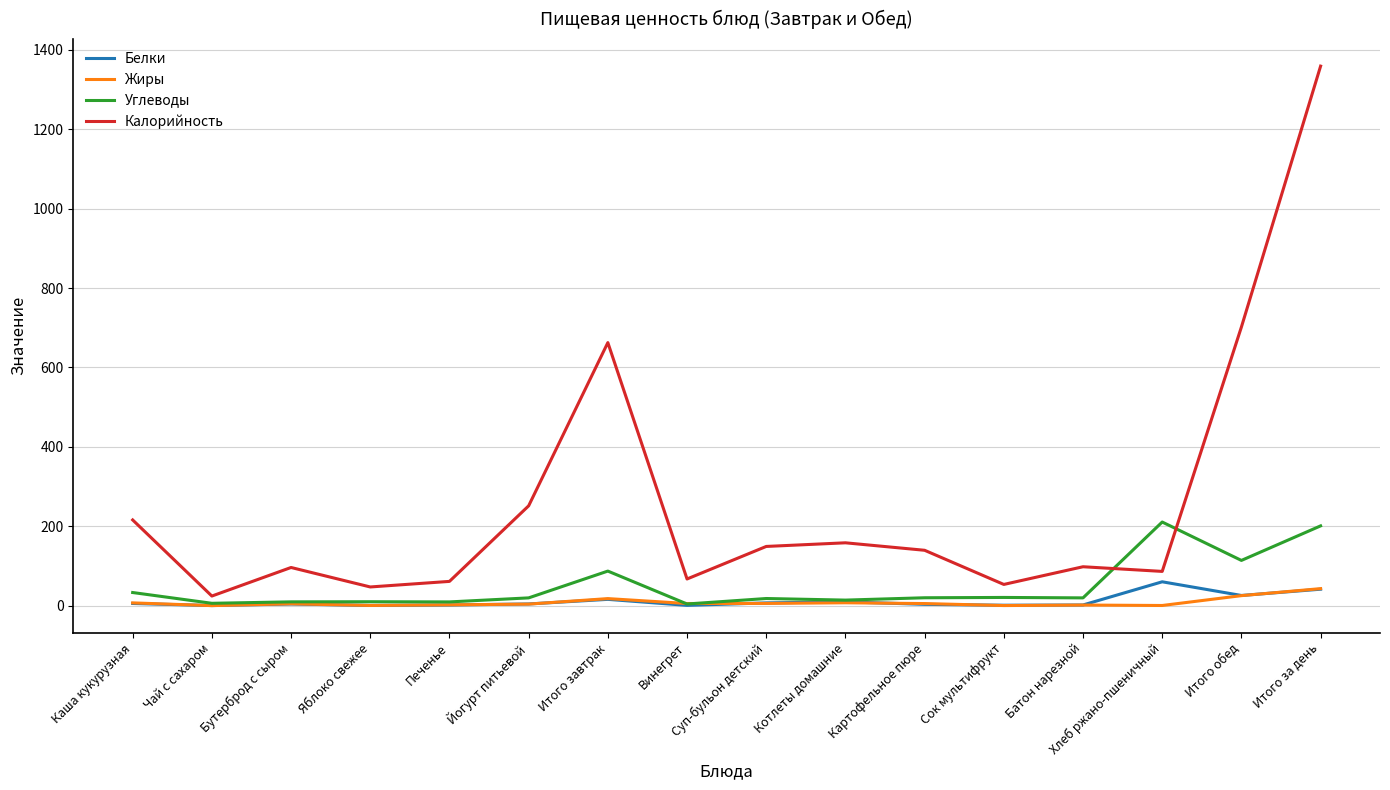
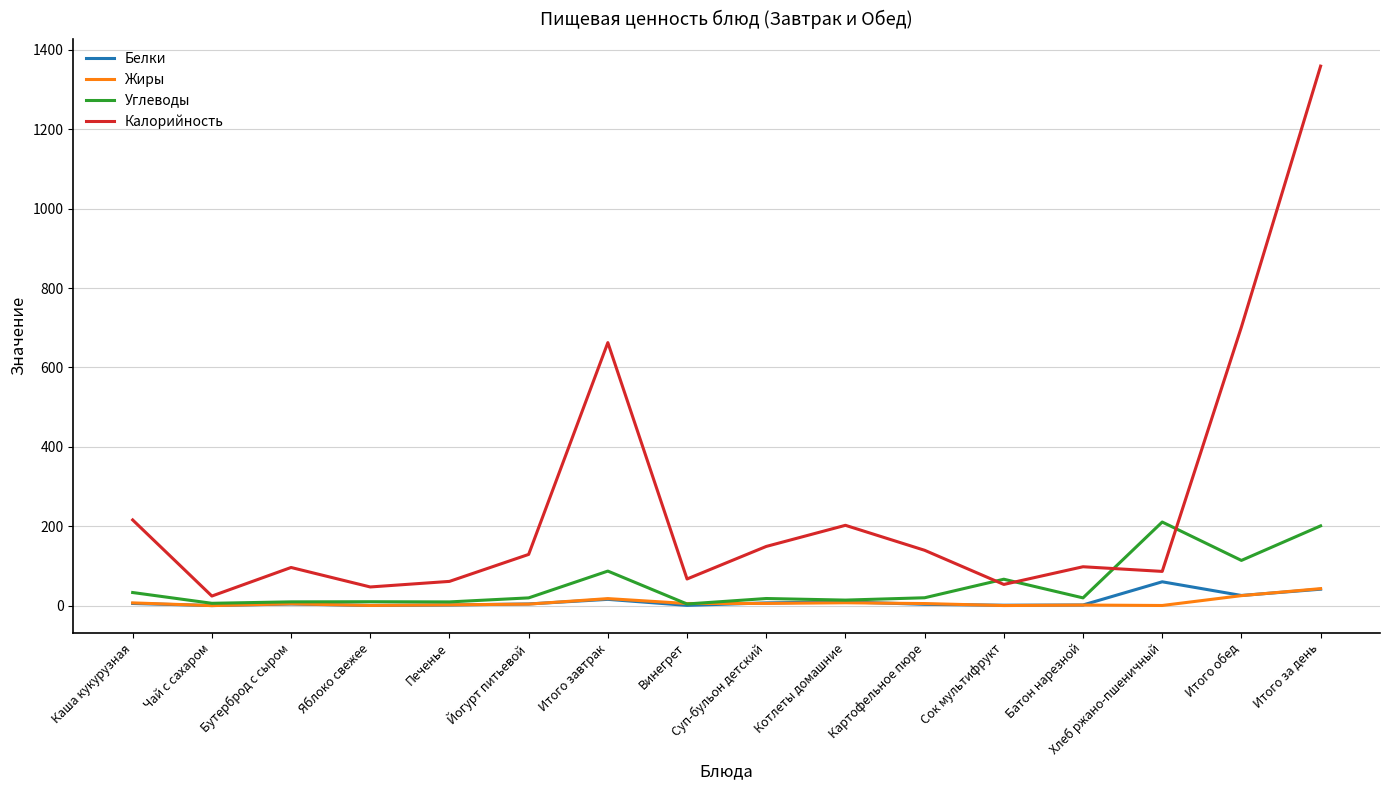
  {
    "Белки": {
      "Хлеб ржано-пшеничный": 60
    },
    "Жиры": {
      "Хлеб ржано-пшеничный": 0
    },
    "Углеводы": {
      "Каша кукурузная": 30,
      "Яблоко свежее": 10,
      "Печенье": 10,
      "Йогурт питьевой": 20,
      "Итого завтрак": 90,
      "Суп-бульон детский": 20,
      "Картофельное пюре": 20,
-     "Сок мультифрукт": 20,
+     "Сок мультифрукт": 70,
      "Батон нарезной": 20,
      "Хлеб ржано-пшеничный": 210,
      "Итого обед": 110,
      "Итого за день": 200
    },
    "Калорийность": {
      "Каша кукурузная": 220,
      "Чай с сахаром": 20,
      "Бутерброд с сыром": 100,
      "Яблоко свежее": 50,
      "Печенье": 60,
-     "Йогурт питьевой": 250,
+     "Йогурт питьевой": 130,
      "Итого завтрак": 660,
      "Винегрет": 70,
      "Суп-бульон детский": 150,
-     "Котлеты домашние": 160,
+     "Котлеты домашние": 200,
      "Картофельное пюре": 140,
      "Сок мультифрукт": 50,
      "Батон нарезной": 100,
      "Хлеб ржано-пшеничный": 90,
      "Итого обед": 700,
      "Итого за день": 1360
    }
  }
